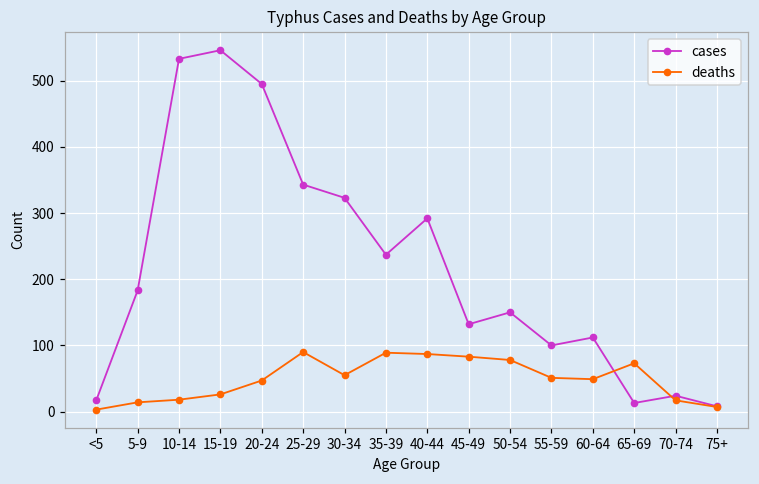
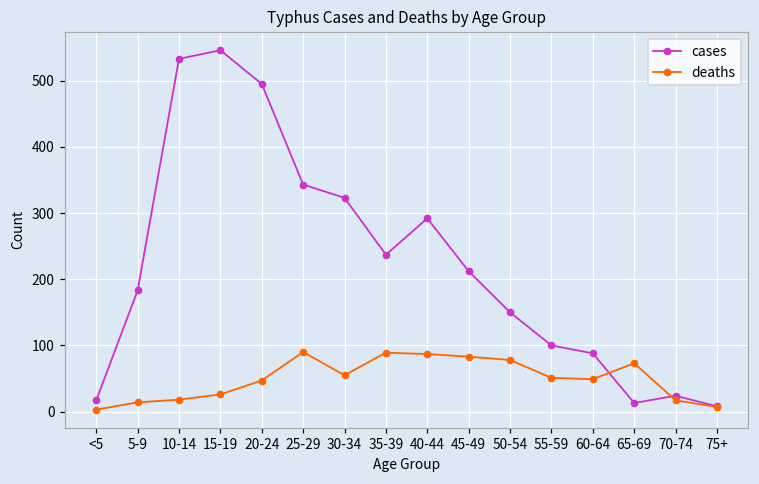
  {
    "cases": {
      "<5": 20,
      "5-9": 180,
      "10-14": 530,
      "15-19": 550,
      "20-24": 500,
      "25-29": 340,
      "30-34": 320,
      "35-39": 240,
      "40-44": 290,
-     "45-49": 130,
+     "45-49": 210,
      "50-54": 150,
      "55-59": 100,
-     "60-64": 110,
+     "60-64": 90,
      "65-69": 10,
      "70-74": 20
    },
    "deaths": {
      "<5": 0,
      "5-9": 10,
      "10-14": 20,
      "15-19": 30,
      "20-24": 50,
      "25-29": 90,
      "30-34": 60,
      "35-39": 90,
      "40-44": 90,
      "45-49": 80,
      "50-54": 80,
      "55-59": 50,
      "60-64": 50,
      "65-69": 70,
      "70-74": 20
    }
  }
